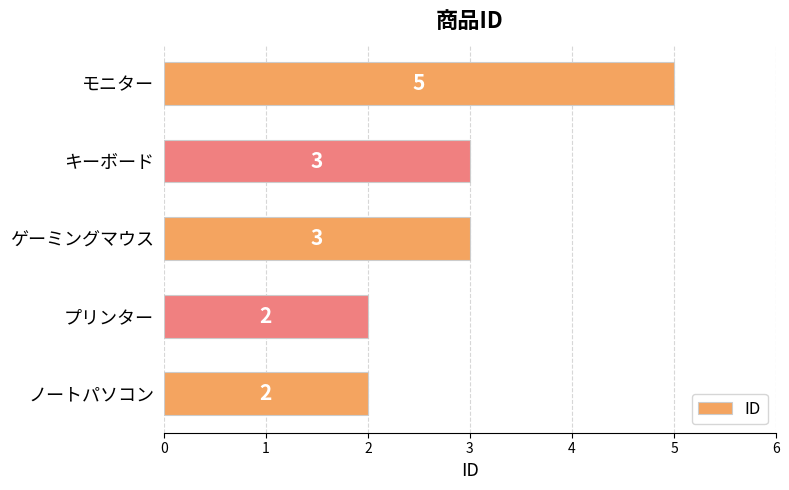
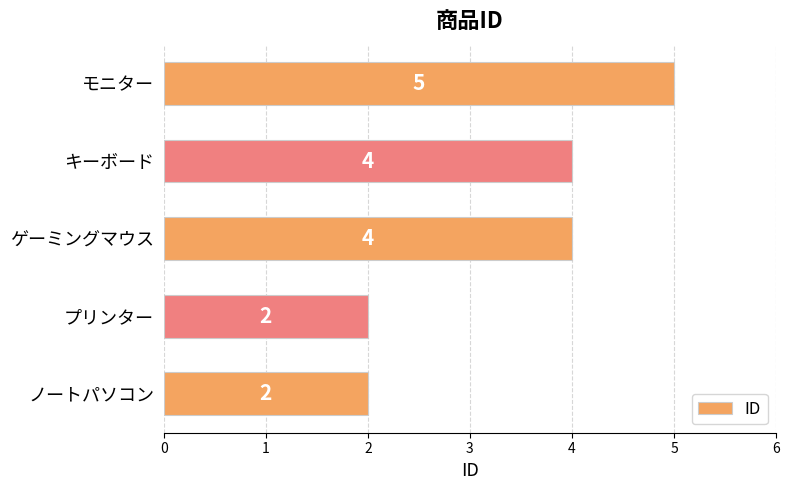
  {
    "モニター": 5,
-   "キーボード": 3,
-   "ゲーミングマウス": 3,
+   "キーボード": 4,
+   "ゲーミングマウス": 4,
    "プリンター": 2,
    "ノートパソコン": 2
  }
